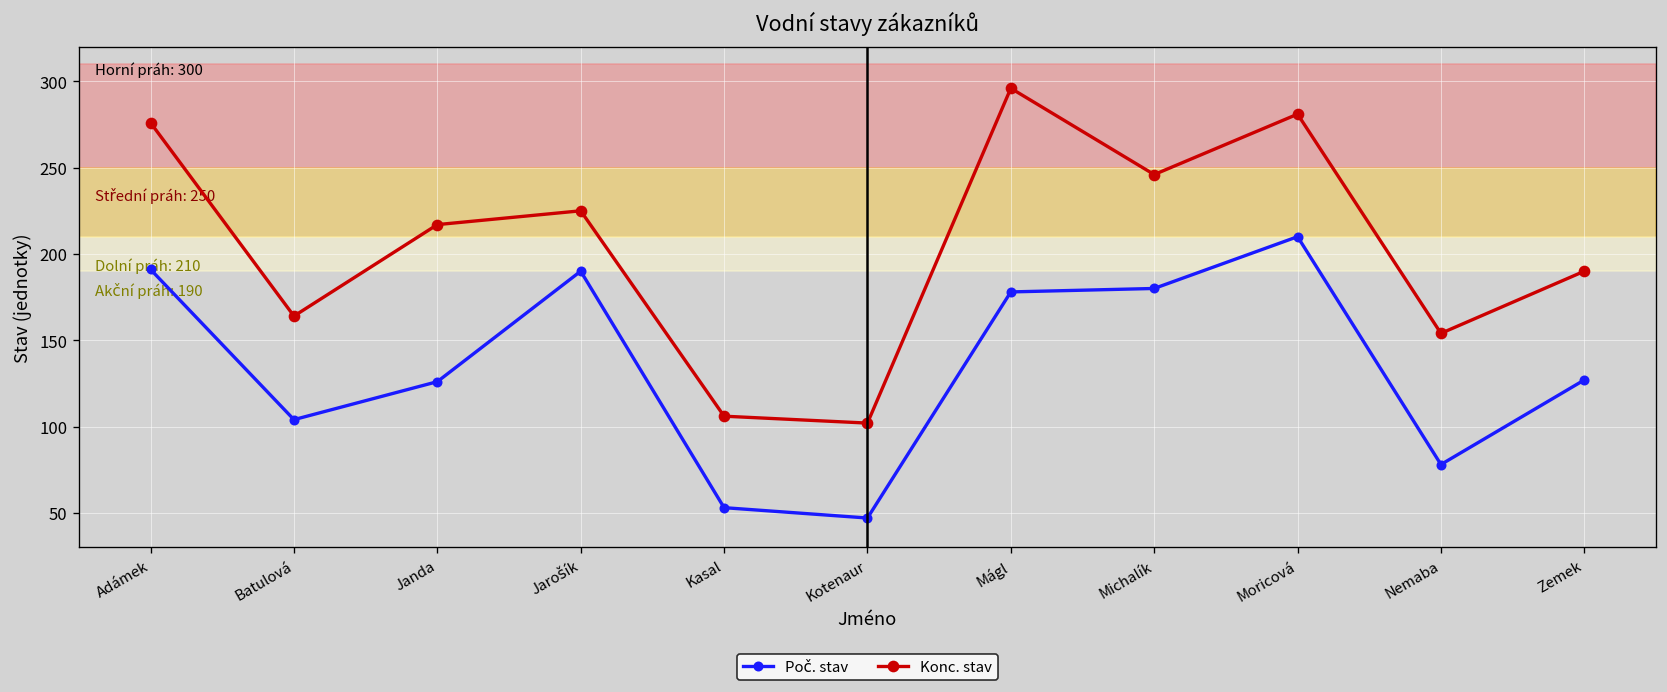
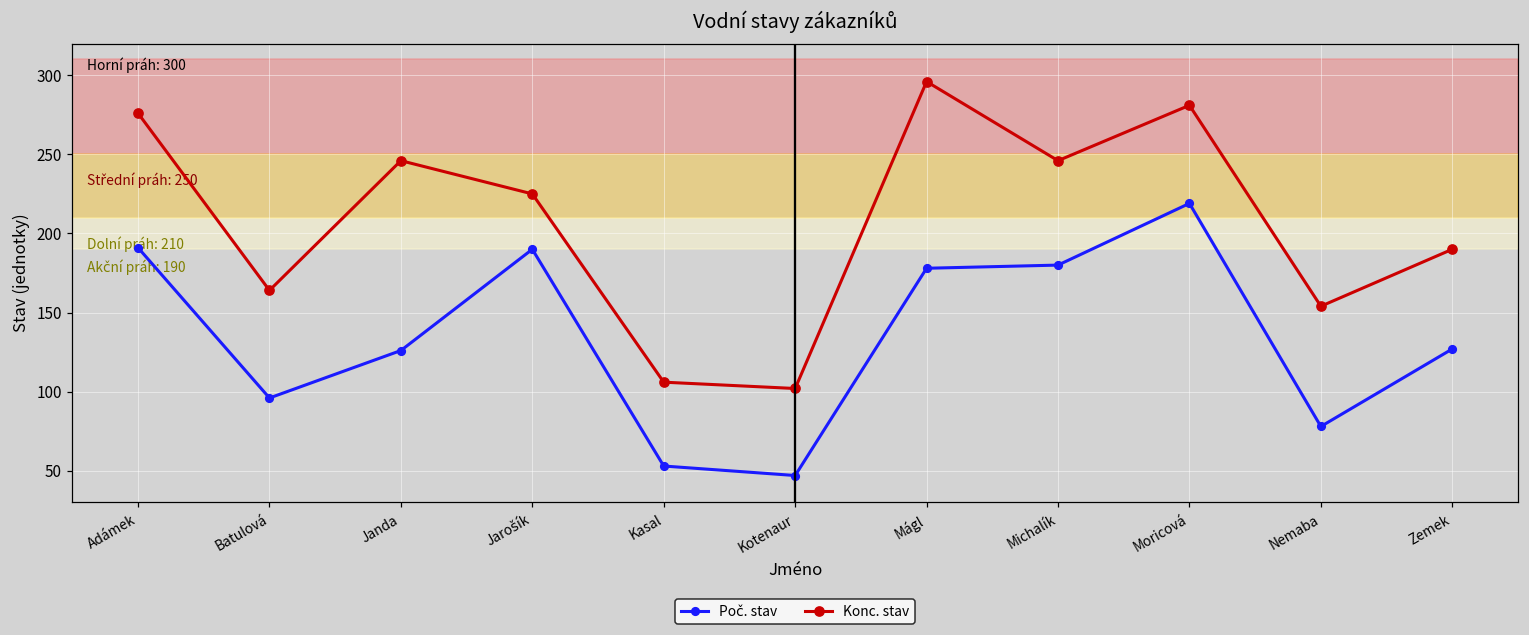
  {
    "Poč. stav": {
-     "Batulová": 104,
+     "Batulová": 96,
      "Janda": 126,
      "Jarošík": 190,
      "Kasal": 53,
      "Kotenaur": 47,
      "Mágl": 178,
      "Michalík": 180,
-     "Moricová": 210,
+     "Moricová": 219,
      "Nemaba": 78,
      "Zemek": 127
    },
    "Konc. stav": {
      "Adámek": 276,
      "Batulová": 164,
-     "Janda": 217,
+     "Janda": 246,
      "Jarošík": 225,
      "Kasal": 106,
      "Kotenaur": 102,
      "Mágl": 296,
      "Michalík": 246,
      "Moricová": 281,
      "Nemaba": 154,
      "Zemek": 190
    }
  }
